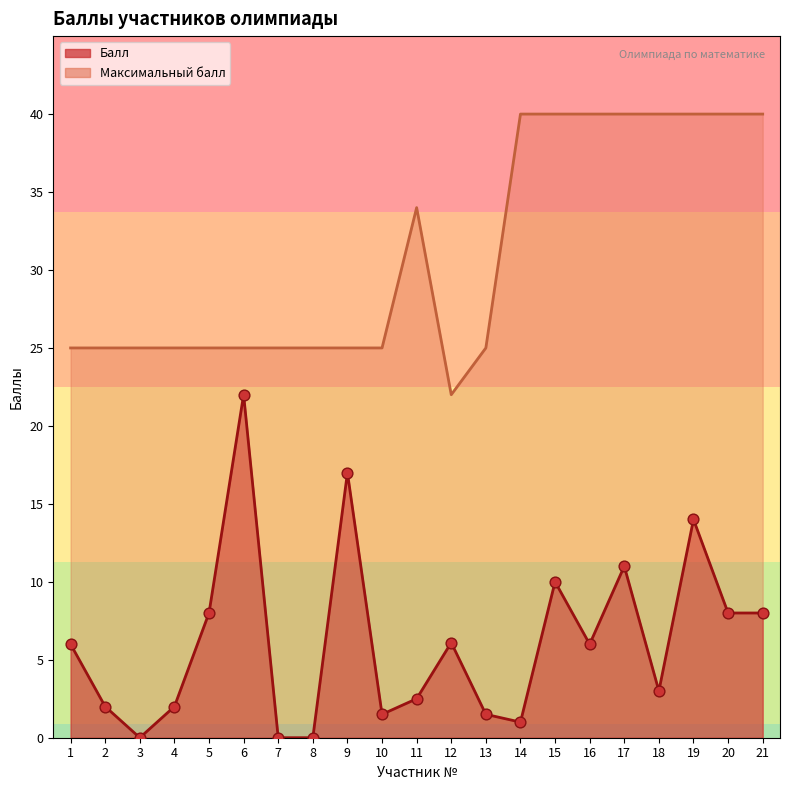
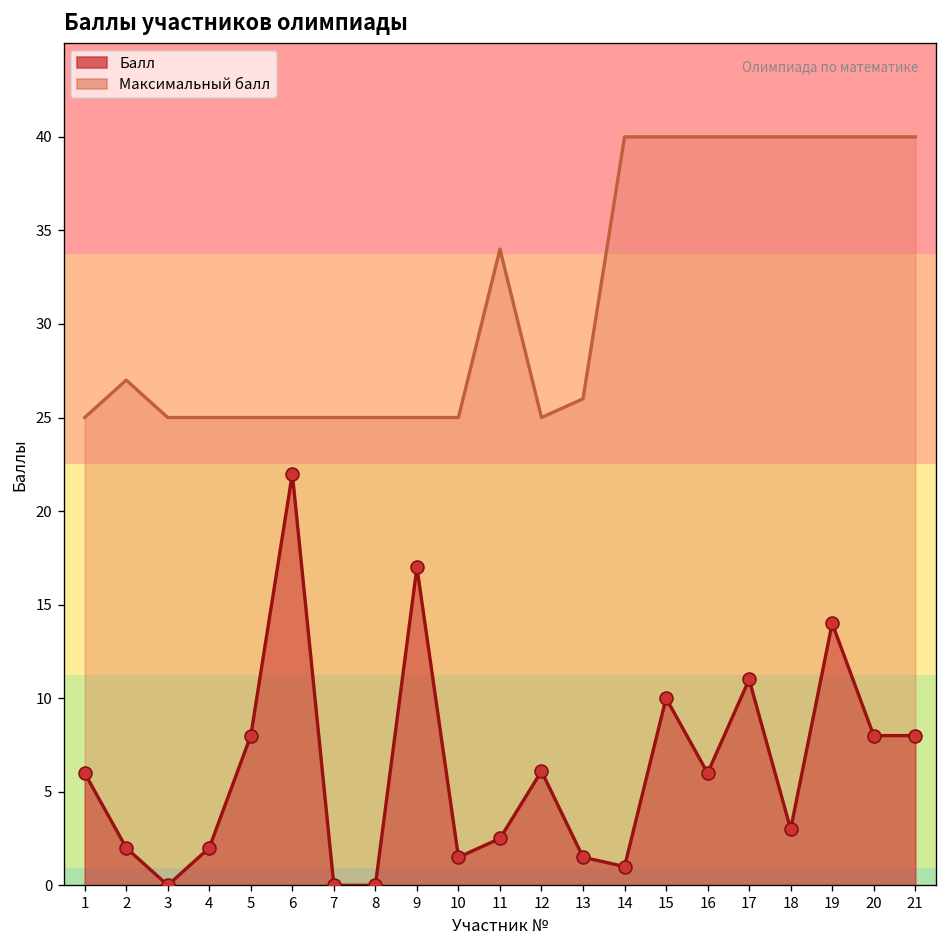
  {
    "Максимальный балл": {
      "1": 25,
-     "2": 25,
+     "2": 27,
      "3": 25,
      "4": 25,
      "5": 25,
      "6": 25,
      "7": 25,
      "8": 25,
      "9": 25,
      "10": 25,
      "11": 34,
-     "12": 22,
-     "13": 25,
+     "12": 25,
+     "13": 26,
      "14": 40,
      "15": 40,
      "16": 40,
      "17": 40,
      "18": 40,
      "19": 40,
      "20": 40,
      "21": 40
    },
    "Балл": {
      "1": 6,
      "2": 2,
      "3": 0,
      "4": 2,
      "5": 8,
      "6": 22,
      "7": 0,
      "8": 0,
      "9": 17,
      "10": 1.5,
      "11": 2.5,
      "12": 6,
      "13": 1.5,
      "14": 1,
      "15": 10,
      "16": 6,
      "17": 11,
      "18": 3,
      "19": 14,
      "20": 8,
      "21": 8
    }
  }
